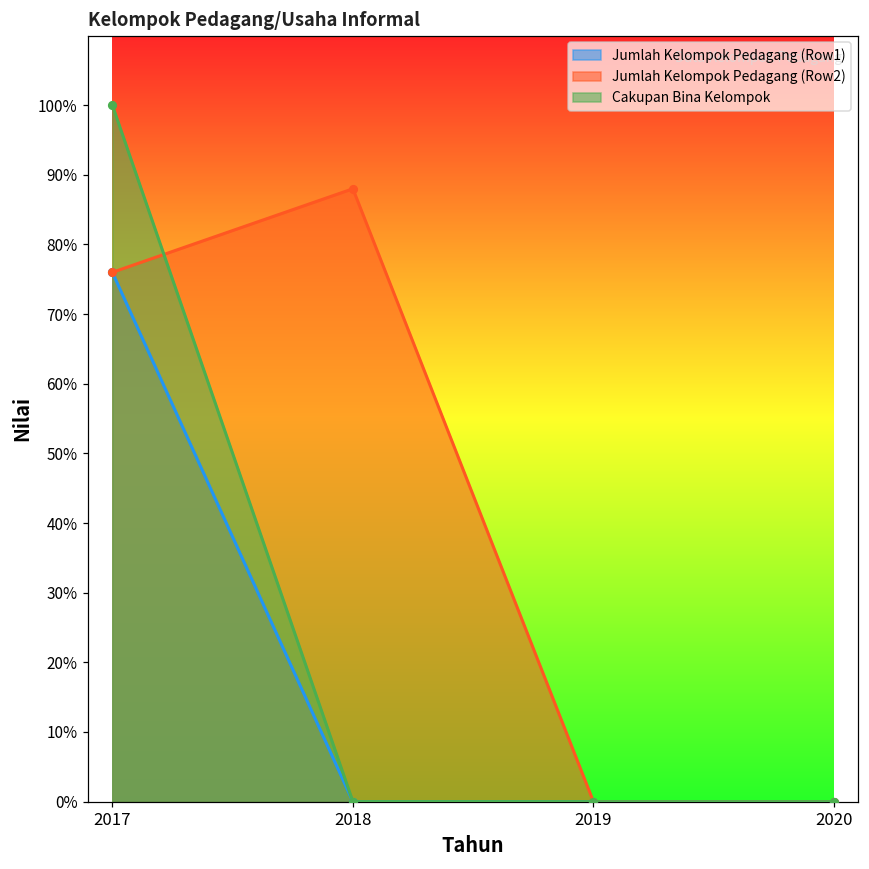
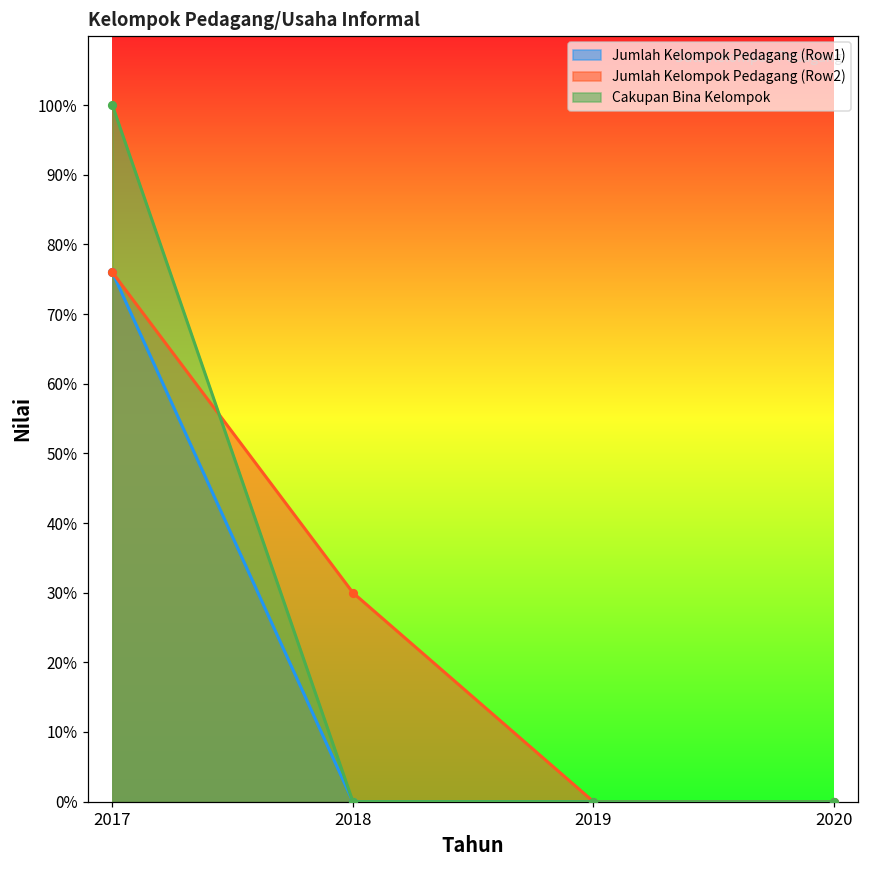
  {
    "Jumlah Kelompok Pedagang (Row2)": {
-     "2018": "88%"
+     "2018": "30%"
    },
    "Cakupan Bina Kelompok": {
      "2017": "100%"
    }
  }
